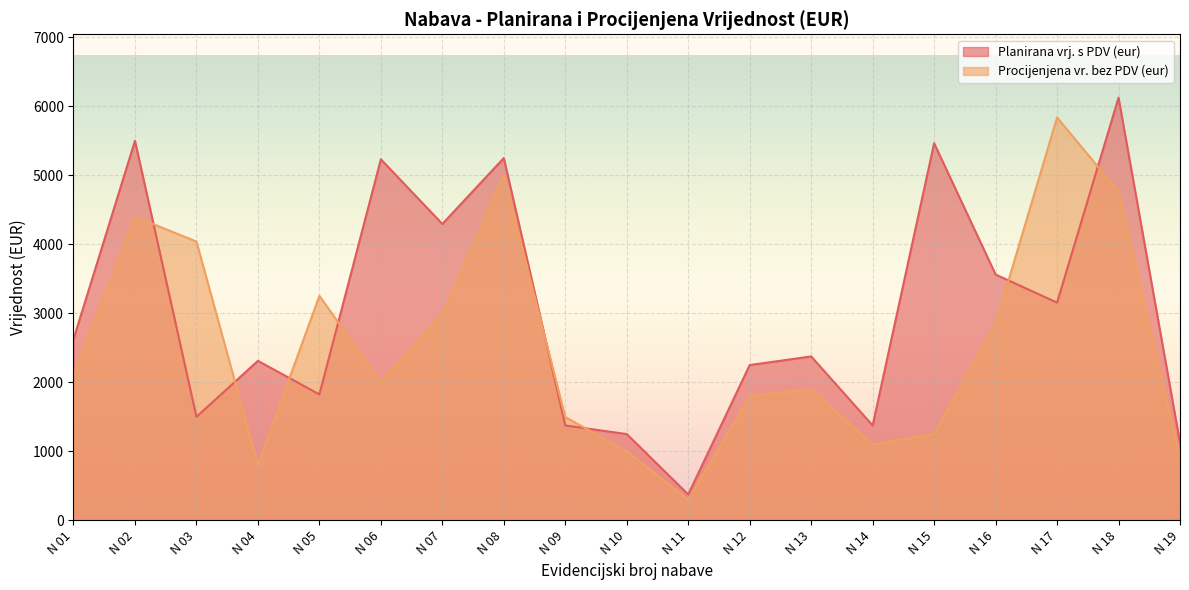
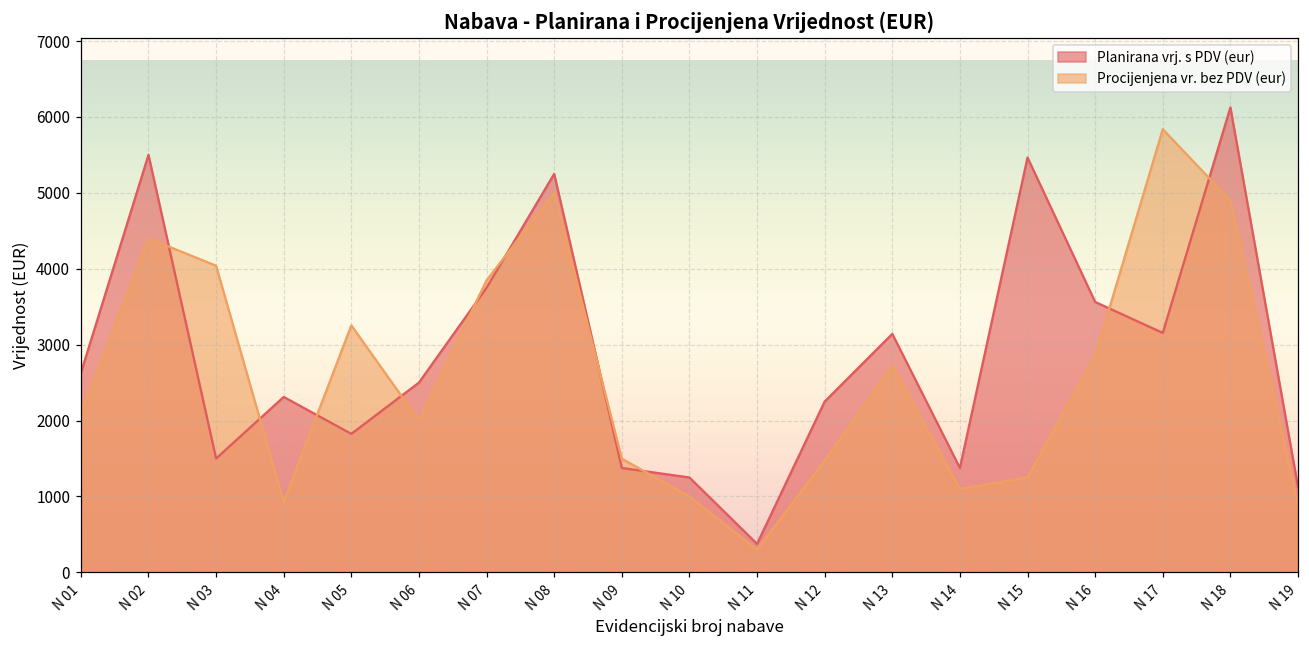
  {
    "Planirana vrj. s PDV (eur)": {
      "N 01": 2600,
      "N 02": 5500,
      "N 03": 1500,
      "N 04": 2300,
      "N 05": 1800,
-     "N 06": 5200,
-     "N 07": 4300,
+     "N 06": 2500,
+     "N 07": 3800,
      "N 08": 5300,
      "N 09": 1400,
      "N 10": 1300,
      "N 11": 400,
      "N 12": 2300,
-     "N 13": 2400,
+     "N 13": 3100,
      "N 14": 1400,
      "N 15": 5500,
      "N 16": 3600,
      "N 17": 3200,
      "N 18": 6100,
      "N 19": 1100
    },
    "Procijenjena vr. bez PDV (eur)": {
      "N 01": 2100,
      "N 02": 4400,
      "N 03": 4000,
-     "N 04": 800,
+     "N 04": 900,
      "N 05": 3300,
      "N 06": 2000,
-     "N 07": 3000,
+     "N 07": 3800,
      "N 08": 5000,
      "N 09": 1500,
      "N 10": 1000,
      "N 11": 300,
-     "N 12": 1800,
-     "N 13": 1900,
+     "N 12": 1500,
+     "N 13": 2700,
      "N 14": 1100,
      "N 15": 1300,
      "N 16": 2900,
      "N 17": 5800,
-     "N 18": 4800,
+     "N 18": 4900,
      "N 19": 900
    }
  }
